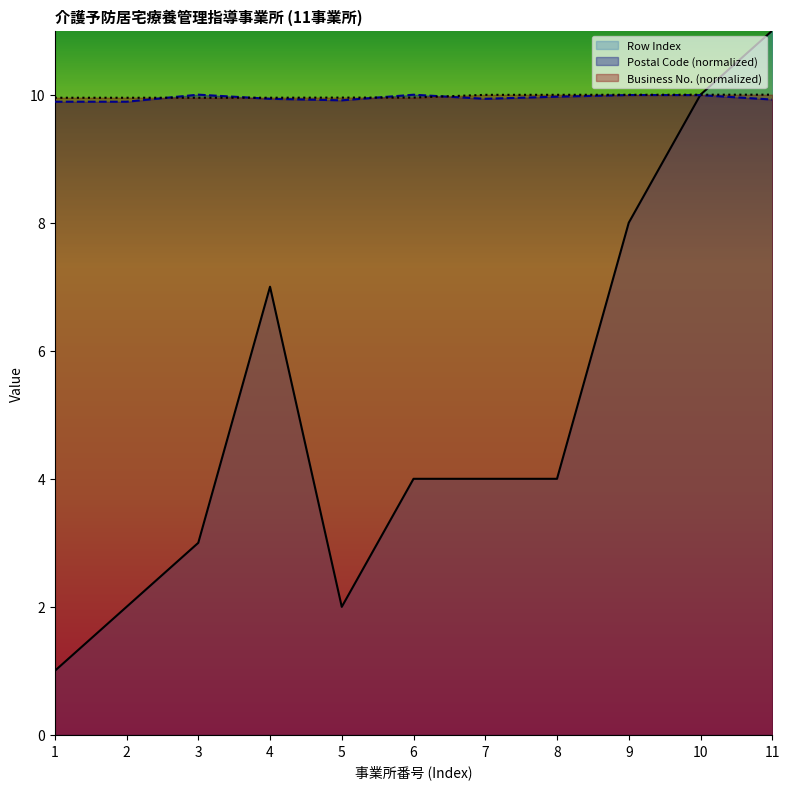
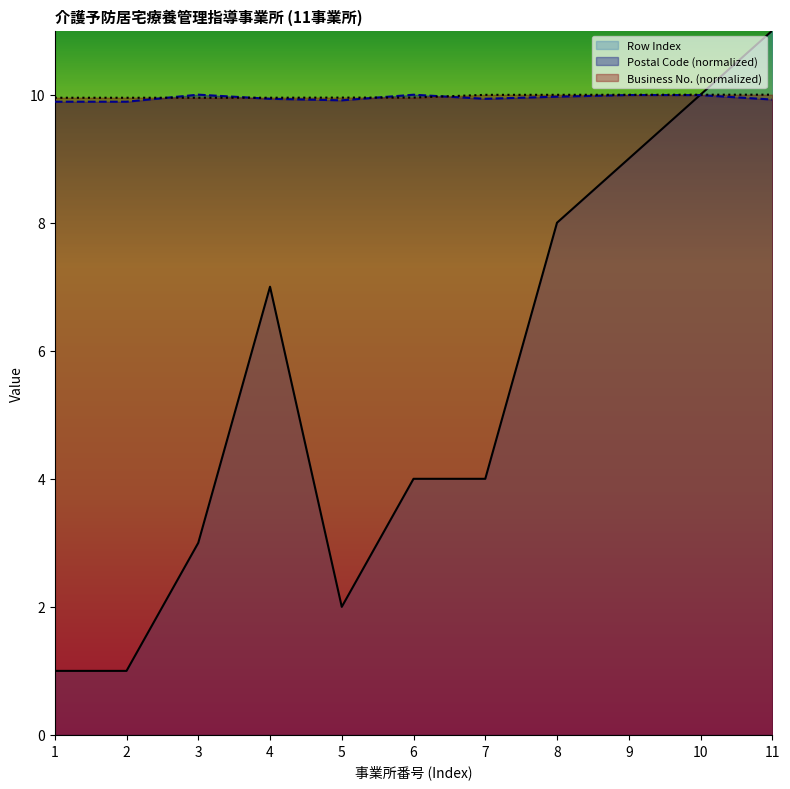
  {
    "Row Index": {
      "1": 1,
-     "2": 2,
+     "2": 1,
      "3": 3,
      "4": 7,
      "5": 2,
      "6": 4,
      "7": 4,
-     "8": 4,
-     "9": 8,
+     "8": 8,
+     "9": 9,
      "11": 11
    },
    "Postal Code (normalized)": {
      "1": 9.9,
      "2": 9.9,
      "3": 10,
      "5": 9.9,
      "6": 10,
      "7": 9.9,
      "11": 9.9
    },
    "Business No. (normalized)": {
      "1": 10.0,
      "2": 10.0,
      "3": 10.0,
      "5": 10.0,
      "6": 10.0,
      "7": 10,
      "11": 10
    }
  }
